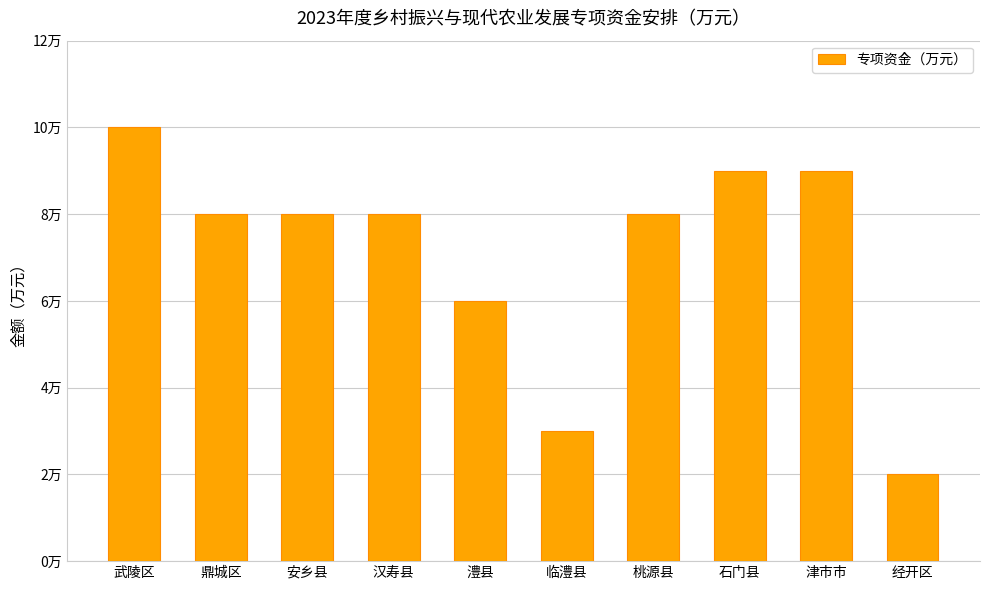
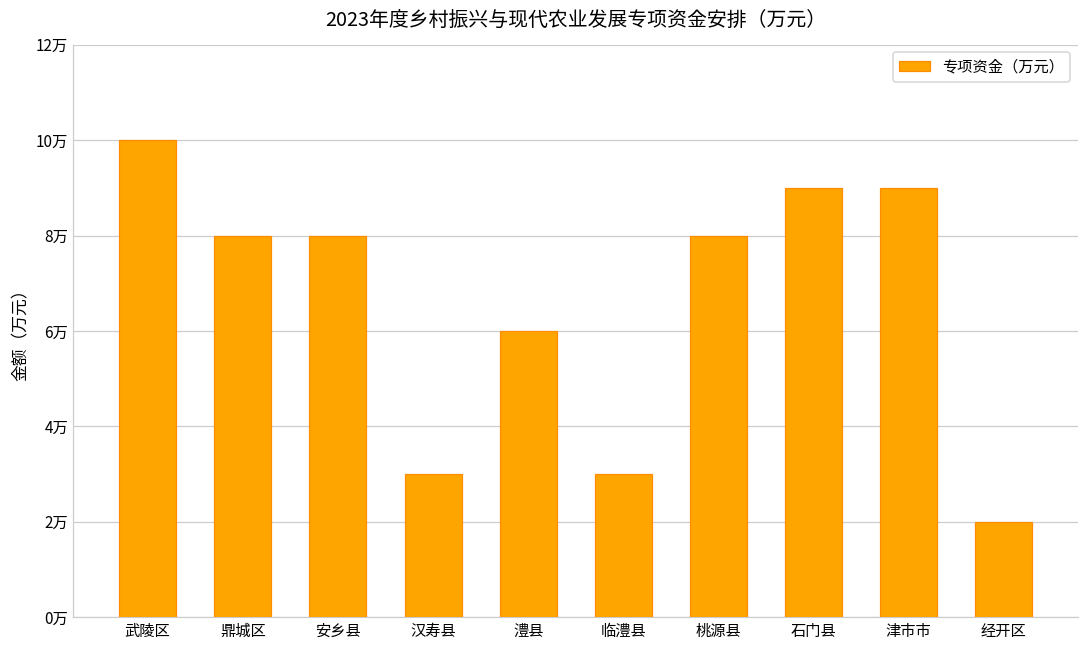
  {
    "武陵区": "10万",
    "鼎城区": "8万",
    "安乡县": "8万",
-   "汉寿县": "8万",
+   "汉寿县": "3万",
    "澧县": "6万",
    "临澧县": "3万",
    "桃源县": "8万",
    "石门县": "9万",
    "津市市": "9万",
    "经开区": "2万"
  }
